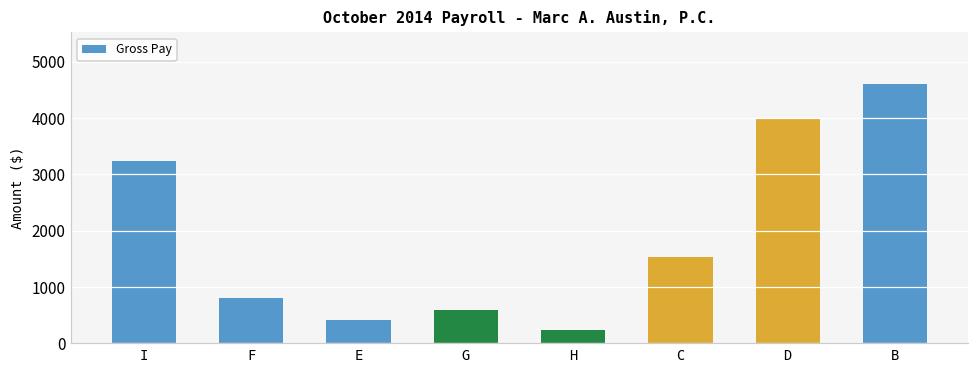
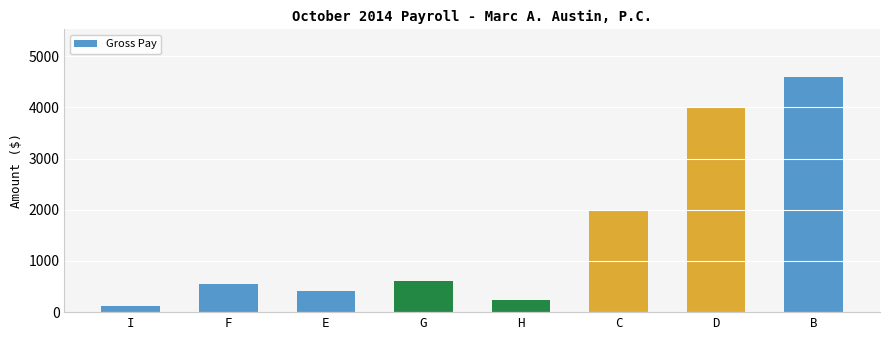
  {
-   "I": 3200,
-   "F": 800,
+   "I": 100,
+   "F": 500,
    "E": 400,
    "G": 600,
    "H": 200,
-   "C": 1500,
+   "C": 2000,
    "D": 4000,
    "B": 4600
  }
